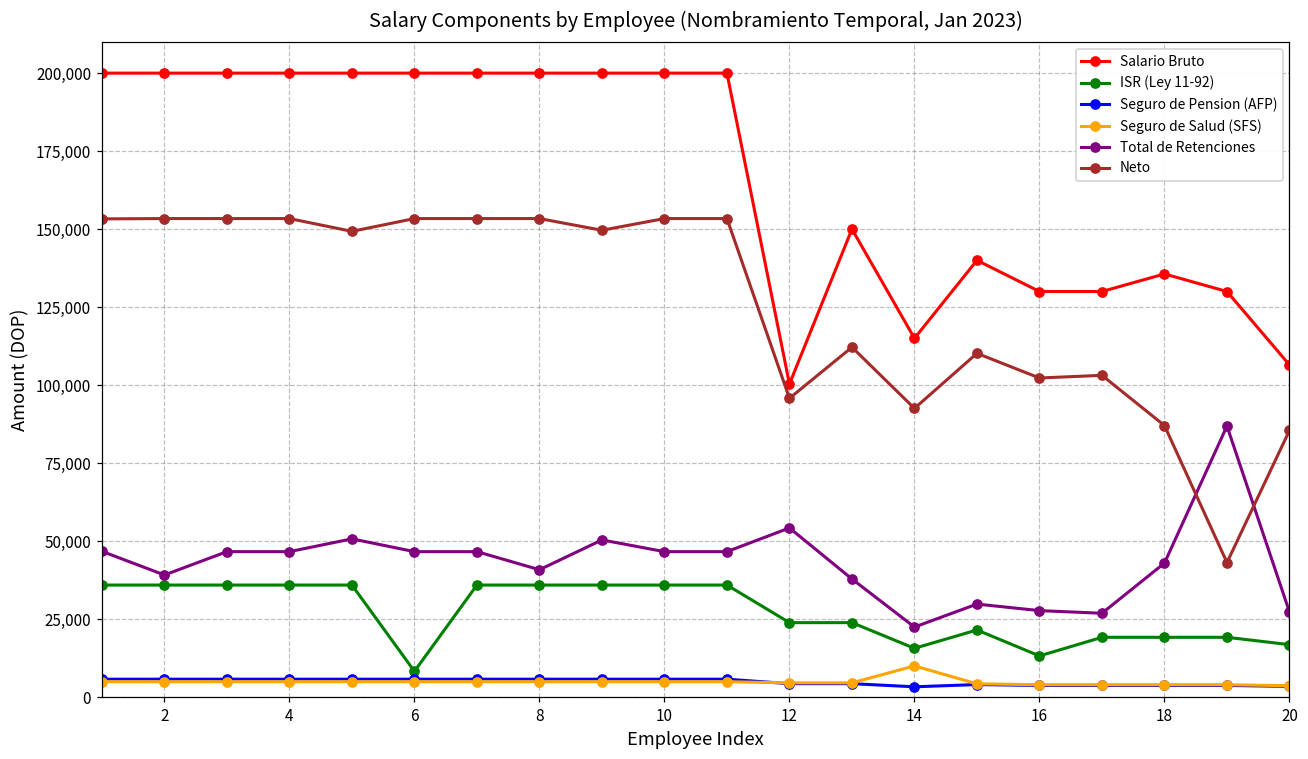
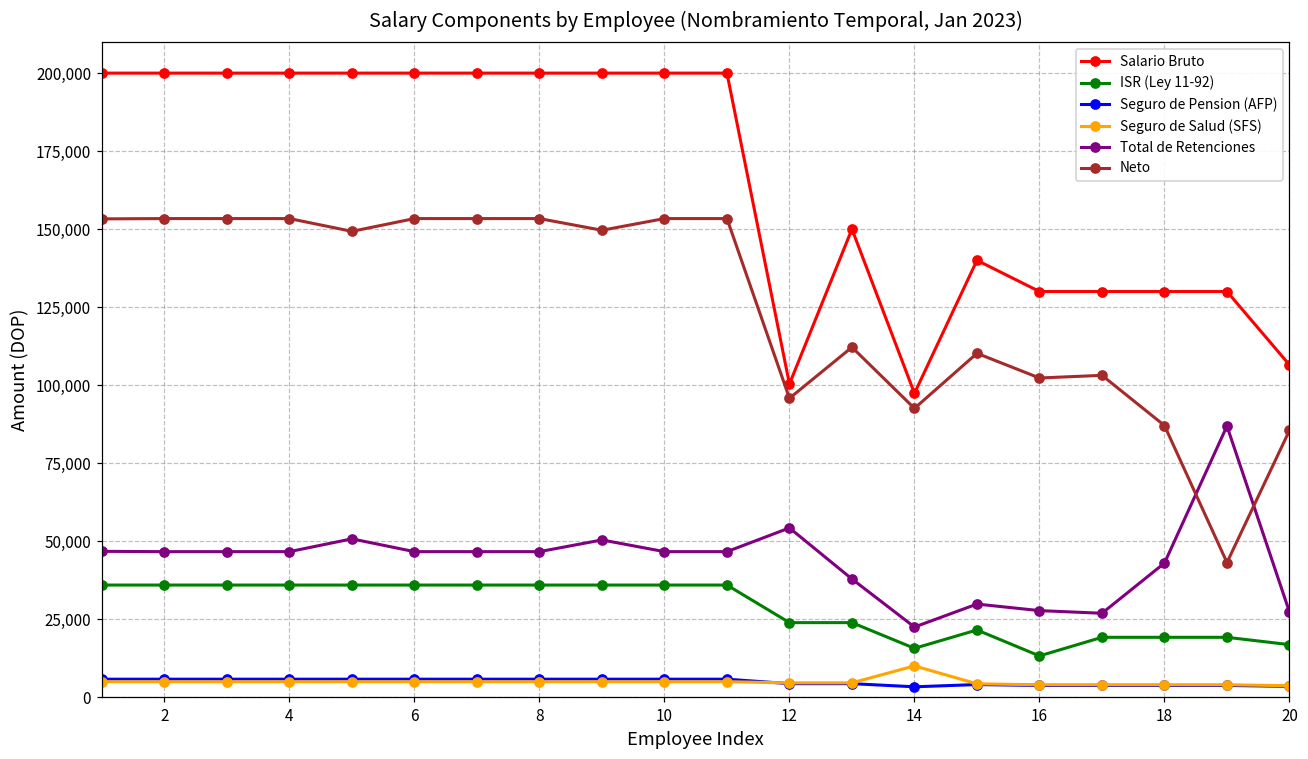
  {
    "Salario Bruto": {
      "2": "200,000",
      "4": "200,000",
      "6": "200,000",
      "8": "200,000",
      "10": "200,000",
      "12": "100,000",
-     "14": "115,000",
+     "14": "97,000",
      "16": "130,000",
-     "18": "136,000",
+     "18": "130,000",
      "20": "106,000"
    },
    "ISR (Ley 11-92)": {
      "2": "36,000",
      "4": "36,000",
-     "6": "8,000",
+     "6": "36,000",
      "8": "36,000",
      "10": "36,000",
      "12": "24,000",
      "14": "16,000",
      "16": "13,000",
      "18": "19,000",
      "20": "17,000"
    },
    "Seguro de Pension (AFP)": {
      "14": "3,000"
    },
    "Seguro de Salud (SFS)": {
      "14": "10,000"
    },
    "Total de Retenciones": {
-     "2": "39,000",
+     "2": "47,000",
      "4": "47,000",
      "6": "47,000",
-     "8": "41,000",
+     "8": "47,000",
      "10": "47,000",
      "12": "54,000",
      "14": "22,000",
      "16": "28,000",
      "18": "43,000",
      "20": "27,000"
    },
    "Neto": {
      "2": "153,000",
      "4": "153,000",
      "6": "153,000",
      "8": "153,000",
      "10": "153,000",
      "12": "96,000",
      "14": "93,000",
      "16": "102,000",
      "18": "87,000",
      "20": "85,000"
    }
  }
